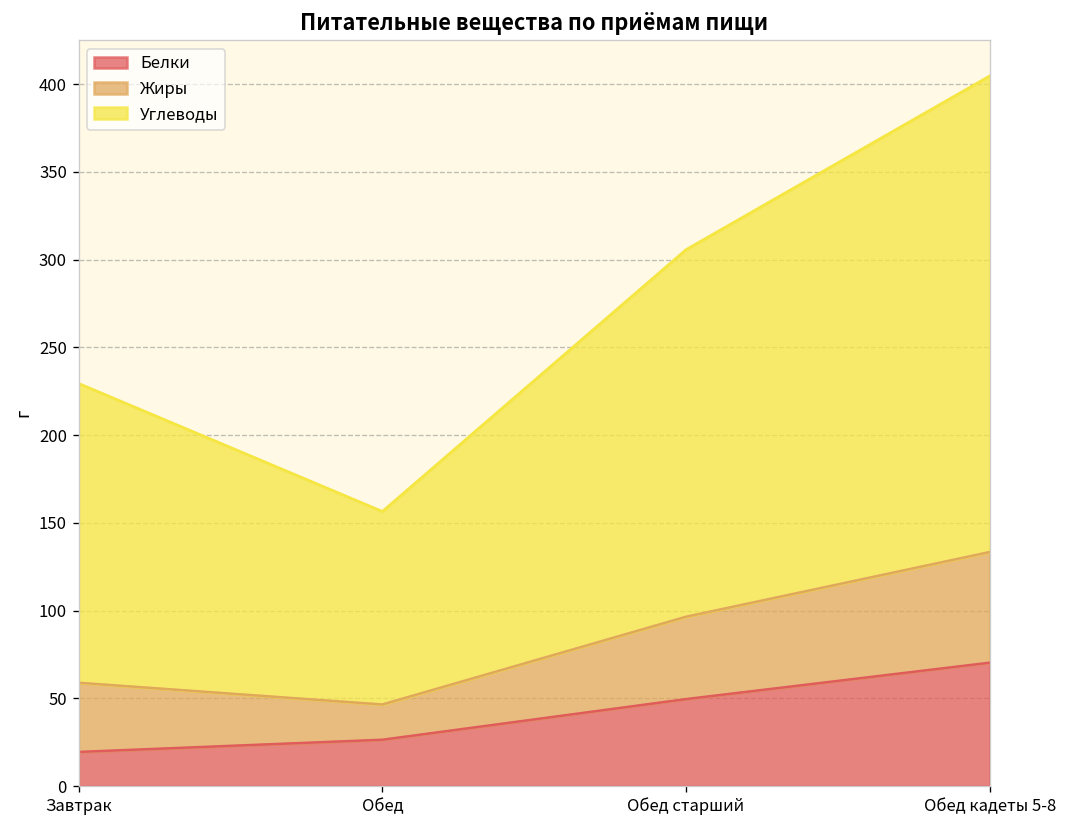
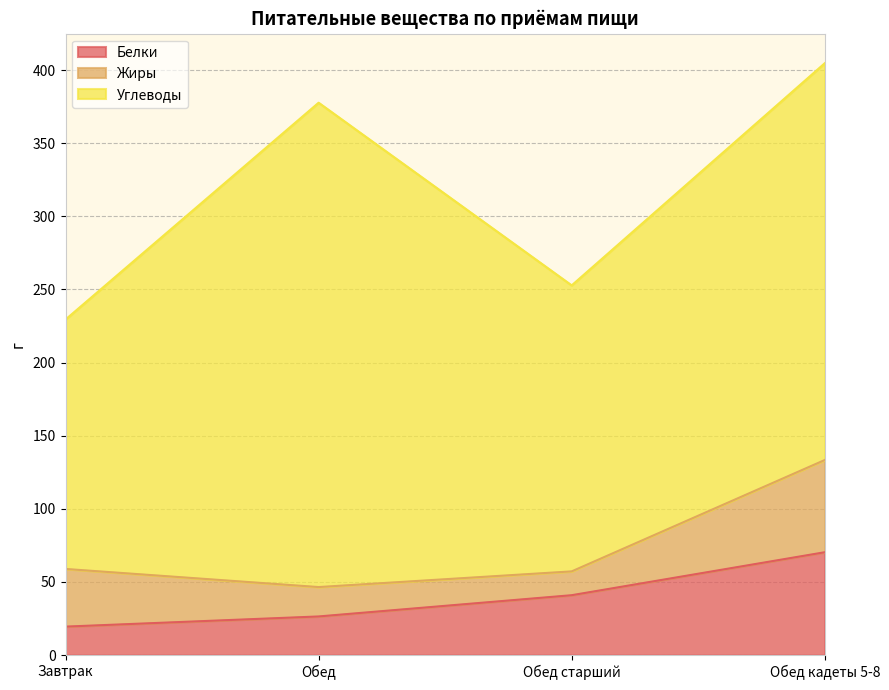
  {
    "Белки": {
      "Завтрак": 19,
      "Обед": 26,
-     "Обед старший": 50,
+     "Обед старший": 41,
      "Обед кадеты 5-8": 70
    },
    "Жиры": {
      "Завтрак": 39,
      "Обед": 20,
-     "Обед старший": 47,
+     "Обед старший": 16,
      "Обед кадеты 5-8": 63
    },
    "Углеводы": {
      "Завтрак": 171,
-     "Обед": 110,
-     "Обед старший": 209,
+     "Обед": 331,
+     "Обед старший": 196,
      "Обед кадеты 5-8": 271
    }
  }
